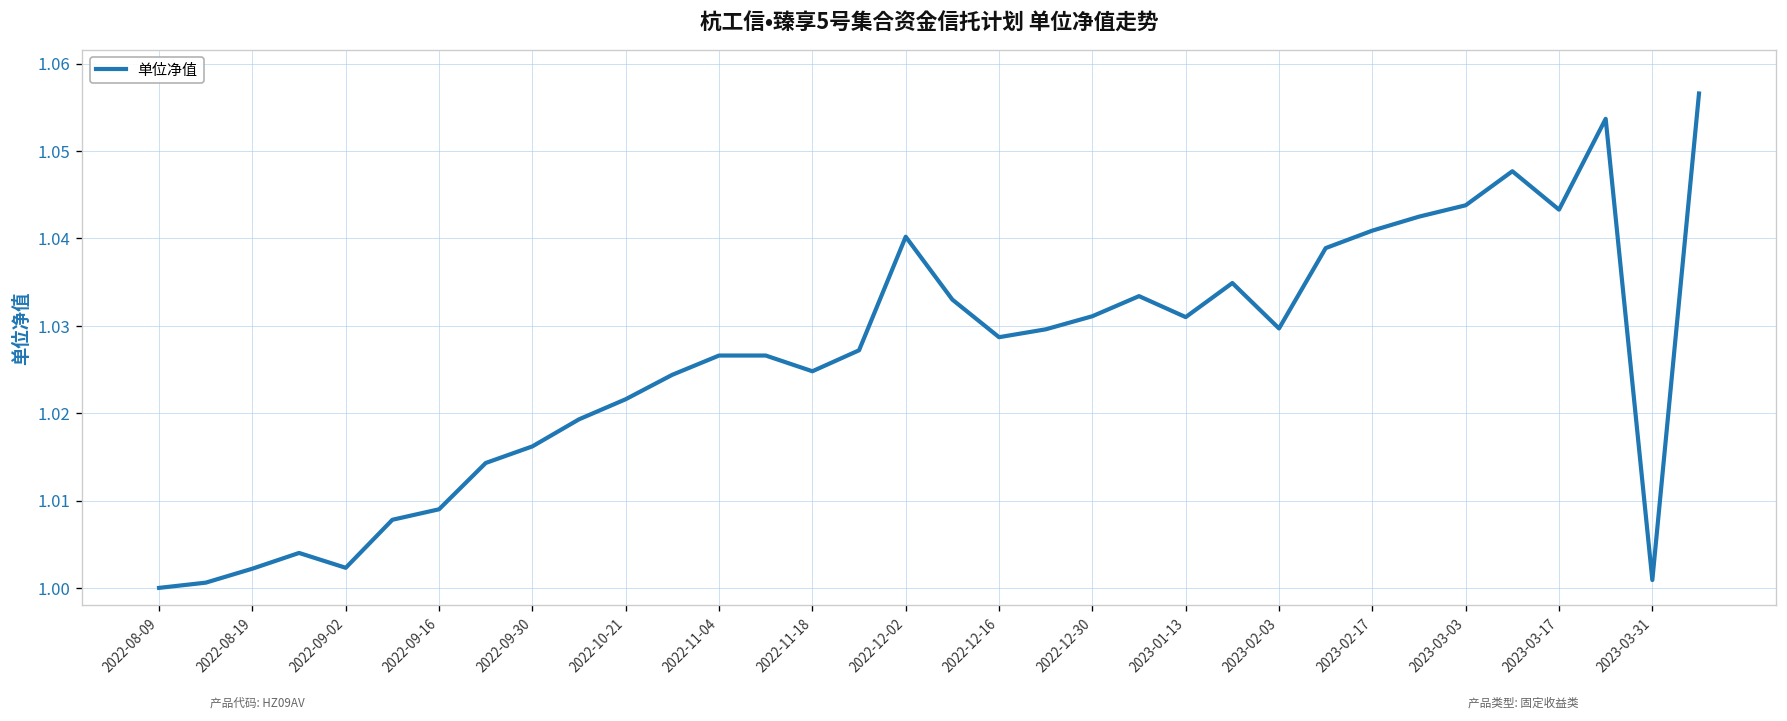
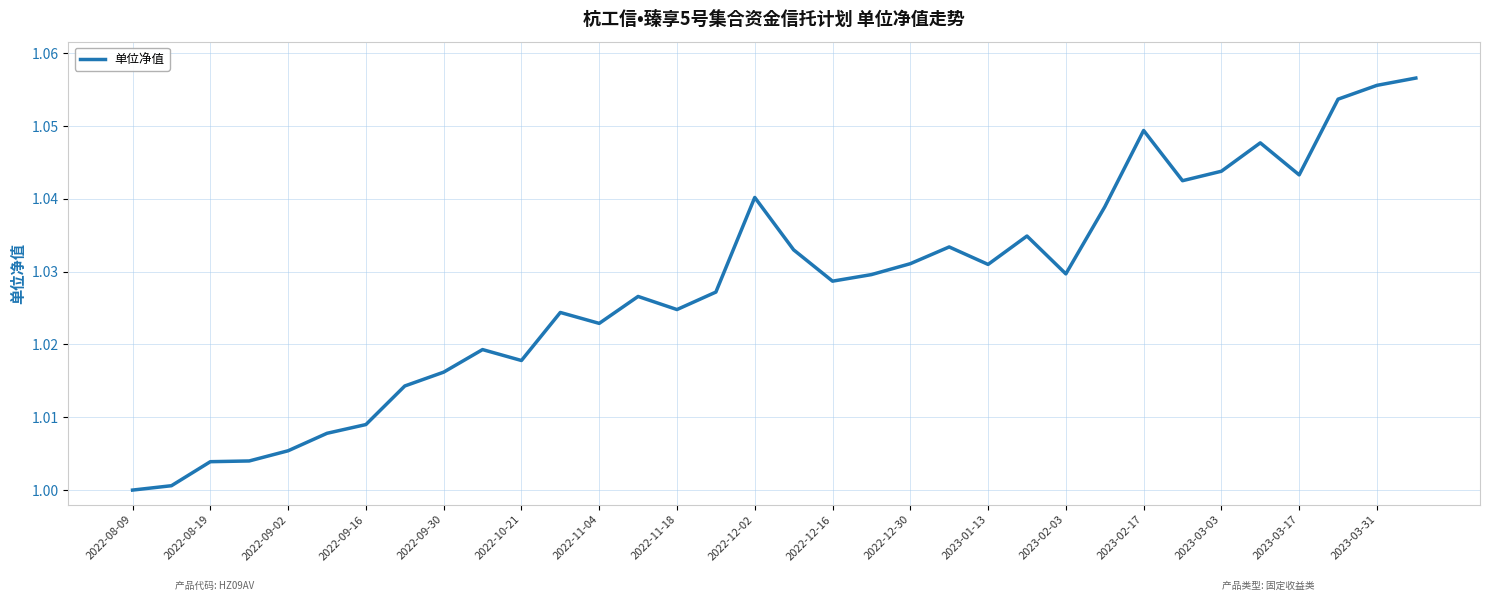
  {
    "2022-08-09": 1.000,
-   "2022-08-19": 1.002,
-   "2022-09-02": 1.002,
+   "2022-08-19": 1.004,
+   "2022-09-02": 1.005,
    "2022-09-16": 1.009,
    "2022-09-30": 1.016,
-   "2022-10-21": 1.022,
-   "2022-11-04": 1.027,
+   "2022-10-21": 1.018,
+   "2022-11-04": 1.023,
    "2022-11-18": 1.025,
    "2022-12-02": 1.040,
    "2022-12-16": 1.029,
    "2022-12-30": 1.031,
    "2023-01-13": 1.031,
    "2023-02-03": 1.030,
-   "2023-02-17": 1.041,
+   "2023-02-17": 1.049,
    "2023-03-03": 1.044,
    "2023-03-17": 1.043,
-   "2023-03-31": 1.001
+   "2023-03-31": 1.056
  }
